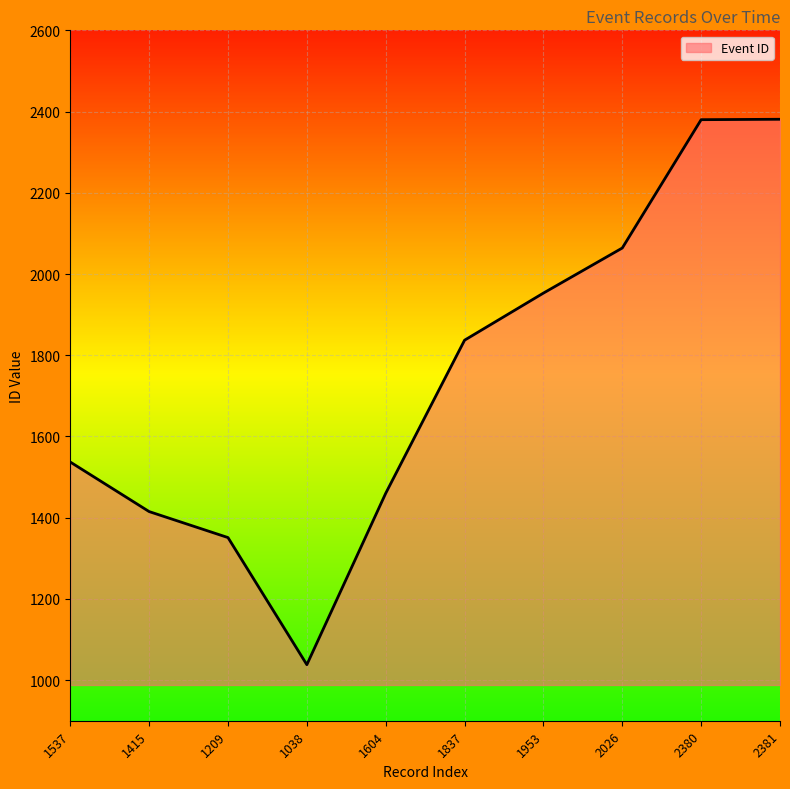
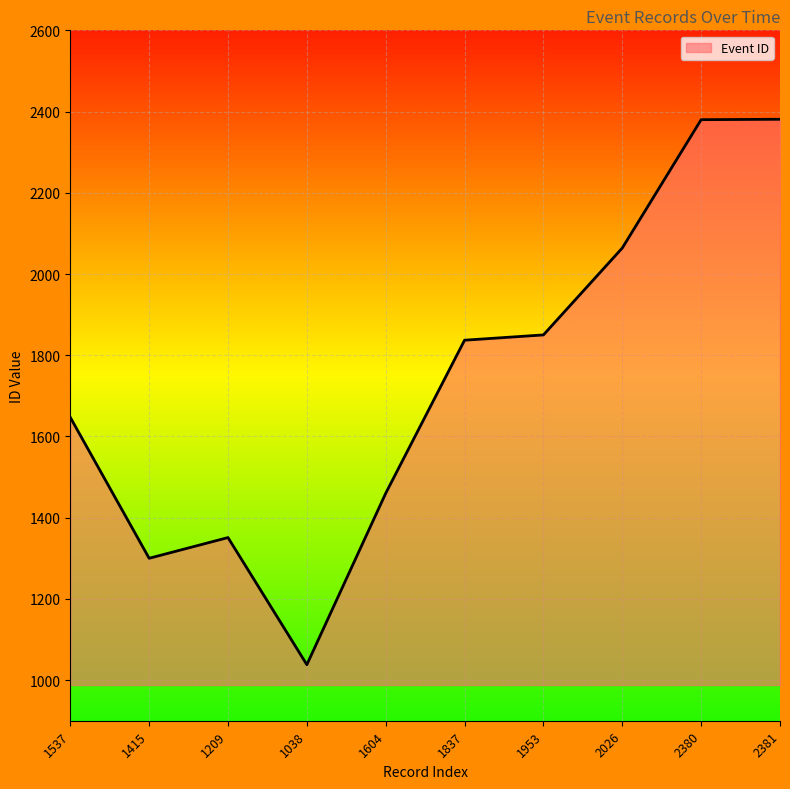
  {
-   "1537": 1540,
-   "1415": 1420,
+   "1537": 1650,
+   "1415": 1300,
    "1209": 1350,
    "1038": 1040,
    "1604": 1460,
    "1837": 1840,
-   "1953": 1950,
+   "1953": 1850,
    "2026": 2060,
    "2380": 2380,
    "2381": 2380
  }
